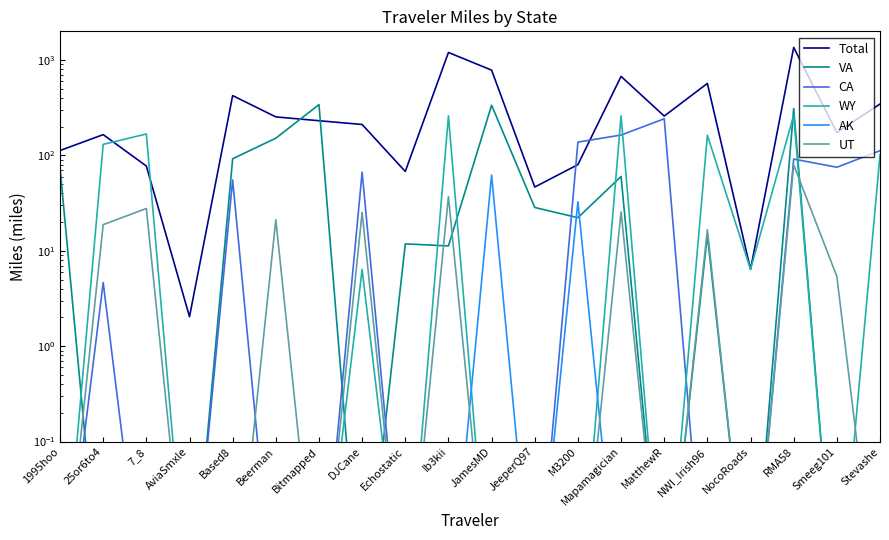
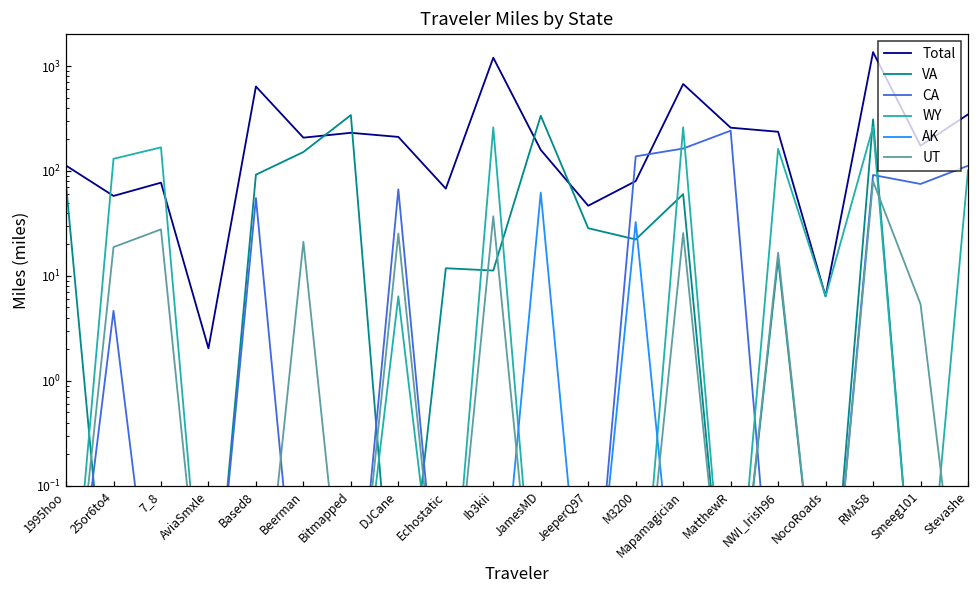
  {
    "Total": {
      "1995hoo": 110,
-     "25or6to4": 170,
+     "25or6to4": 60,
      "7_8": 80,
      "AviaSmxle": 2,
-     "Based8": 400,
-     "Beerman": 250,
+     "Based8": 600,
+     "Beerman": 210,
      "Bitmapped": 230,
      "DJCane": 210,
      "Echostatic": 70,
      "Ib3kii": 1200,
-     "JamesMD": 800,
+     "JamesMD": 160,
      "JeeperQ97": 50,
      "M3200": 80,
      "Mapamagician": 700,
      "MatthewR": 260,
-     "NWI_Irish96": 600,
+     "NWI_Irish96": 240,
      "RMA58": 1400,
      "Stevashe": 350
    },
    "CA": {
      "25or6to4": 5,
      "Based8": 60,
      "DJCane": 70,
      "M3200": 140,
      "Mapamagician": 160,
      "MatthewR": 240,
      "RMA58": 90,
      "Smeeg101": 80,
      "Stevashe": 110
    },
    "AK": {
      "JamesMD": 60,
      "M3200": 33
    },
    "UT": {
      "25or6to4": 19,
      "7_8": 28,
      "Beerman": 21,
      "DJCane": 25,
      "Ib3kii": 37,
      "Mapamagician": 26,
      "NWI_Irish96": 17,
      "RMA58": 80,
      "Smeeg101": 5
    }
  }
